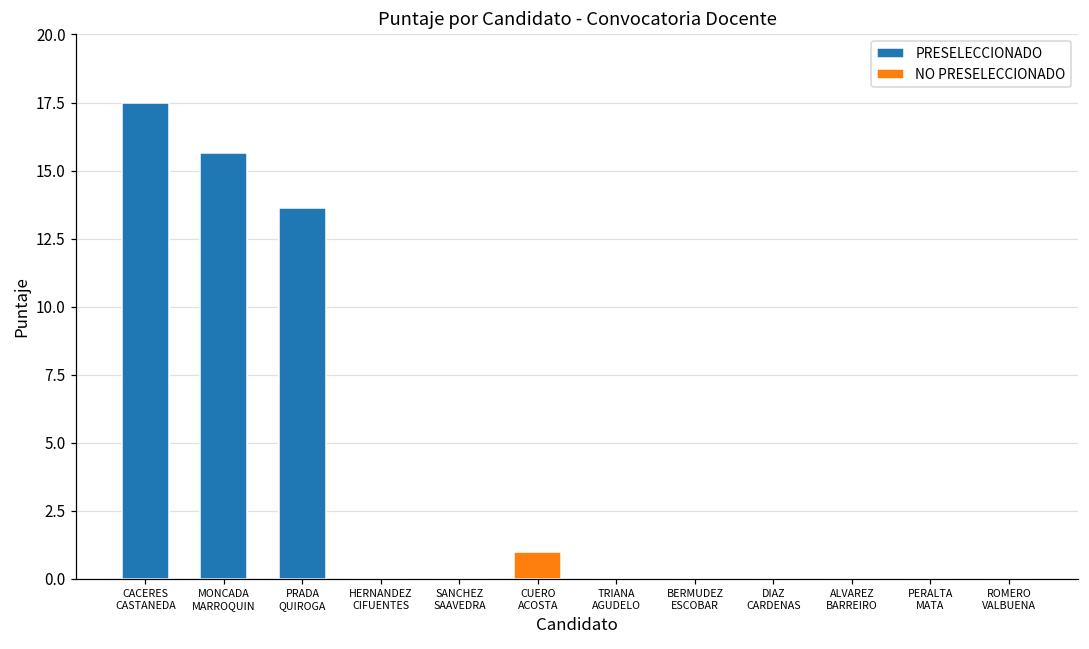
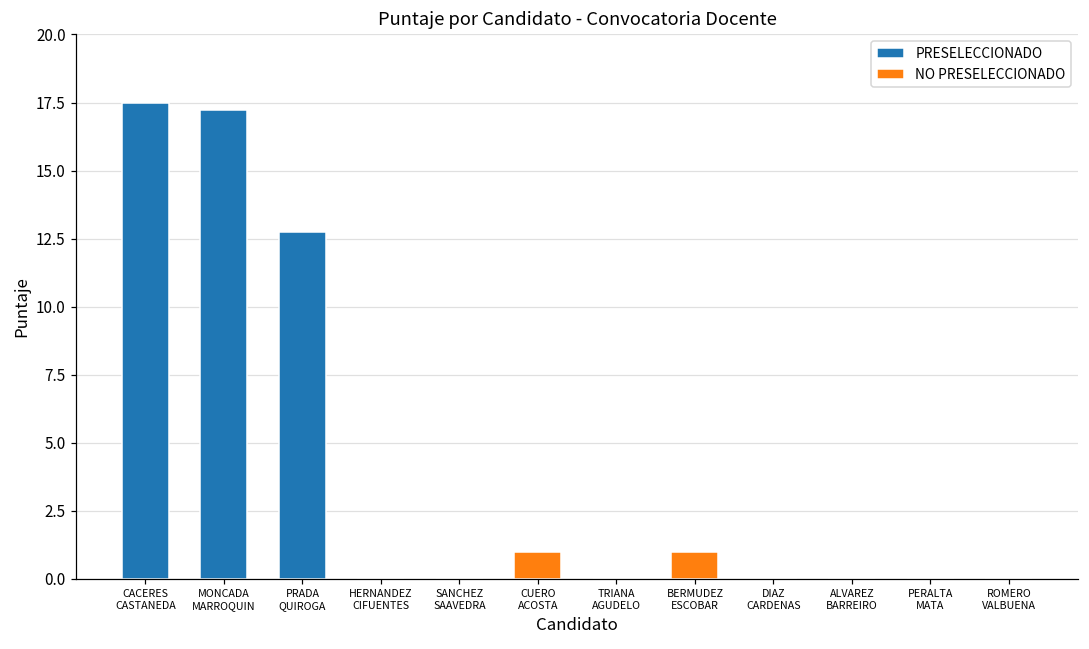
  {
    "PRESELECCIONADO": {
      "CACERES CASTANEDA": 17.5,
-     "MONCADA MARROQUIN": 15.6,
-     "PRADA QUIROGA": 13.6
+     "MONCADA MARROQUIN": 17.2,
+     "PRADA QUIROGA": 12.8
    },
    "NO PRESELECCIONADO": {
      "HERNANDEZ CIFUENTES": 0,
      "SANCHEZ SAAVEDRA": 0,
      "CUERO ACOSTA": 1,
      "TRIANA AGUDELO": 0,
-     "BERMUDEZ ESCOBAR": 0,
+     "BERMUDEZ ESCOBAR": 1,
      "DIAZ CARDENAS": 0,
      "ALVAREZ BARREIRO": 0,
      "PERALTA MATA": 0,
      "ROMERO VALBUENA": 0
    }
  }
